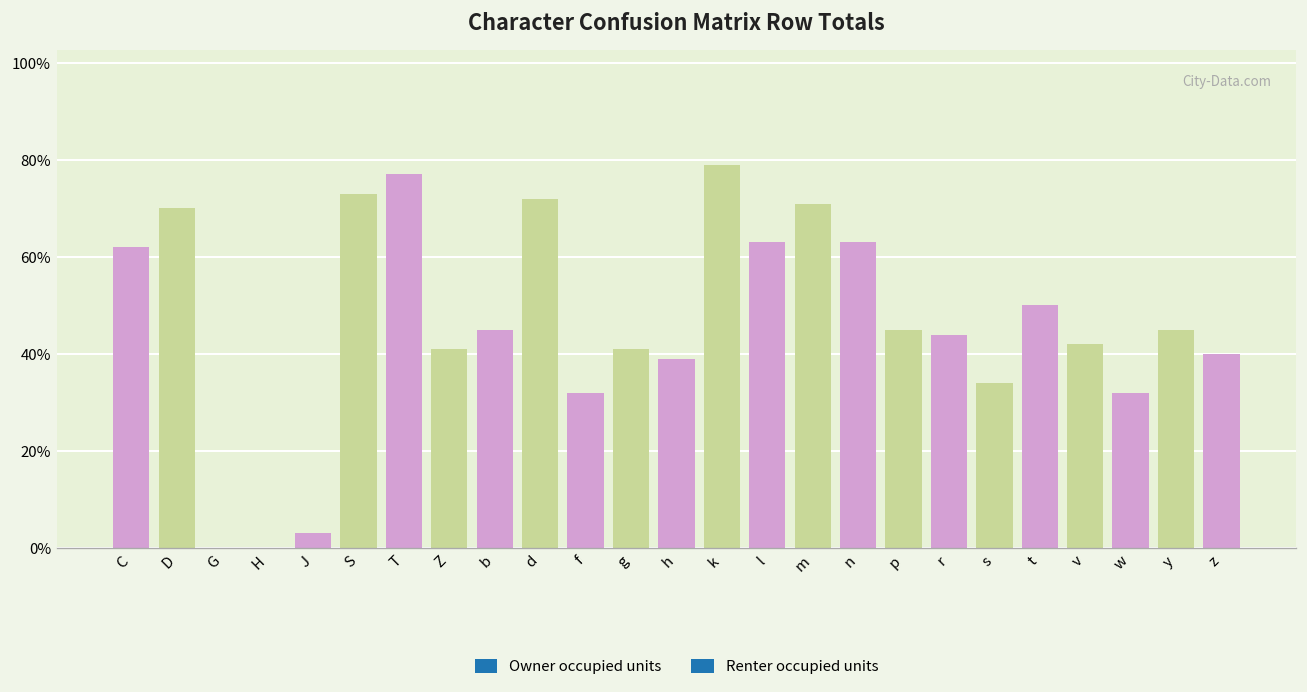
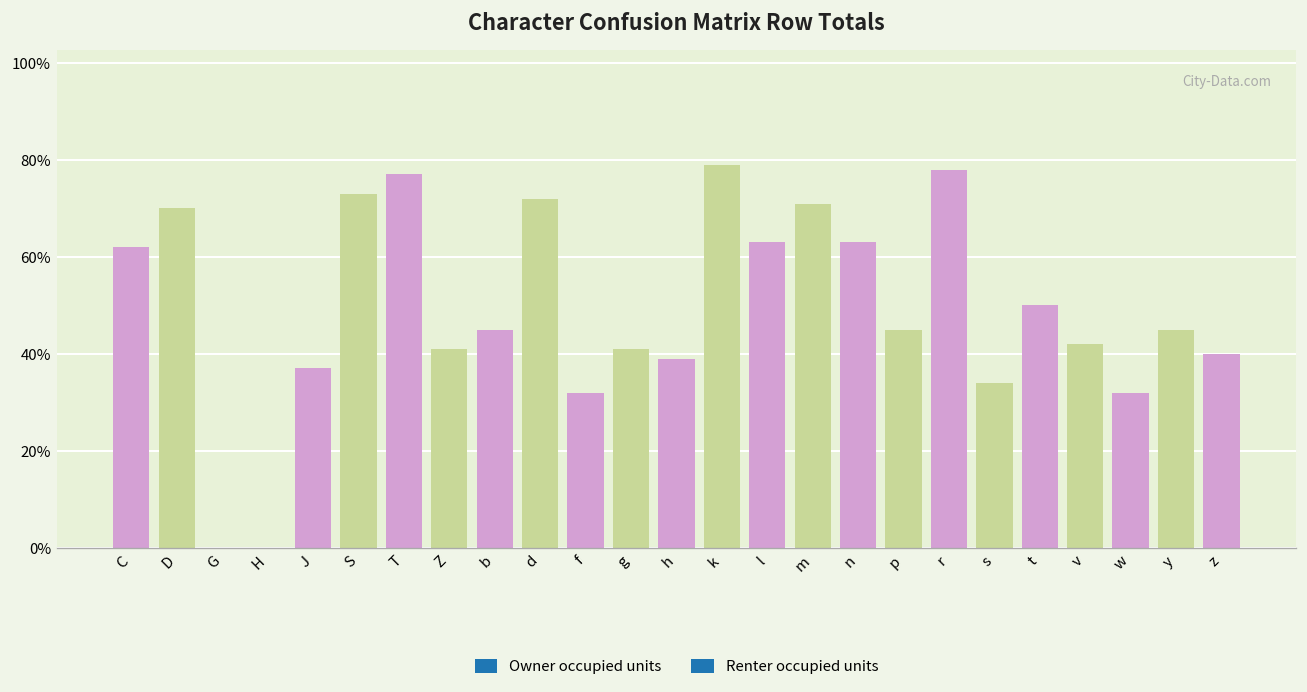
  {
    "C": "62%",
    "D": "70%",
    "G": "0%",
    "H": "0%",
-   "J": "3%",
+   "J": "37%",
    "S": "73%",
    "T": "77%",
    "Z": "41%",
    "b": "45%",
    "d": "72%",
    "f": "32%",
    "g": "41%",
    "h": "39%",
    "k": "79%",
    "l": "63%",
    "m": "71%",
    "n": "63%",
    "p": "45%",
-   "r": "44%",
+   "r": "78%",
    "s": "34%",
    "t": "50%",
    "v": "42%",
    "w": "32%",
    "y": "45%",
    "z": "40%"
  }
